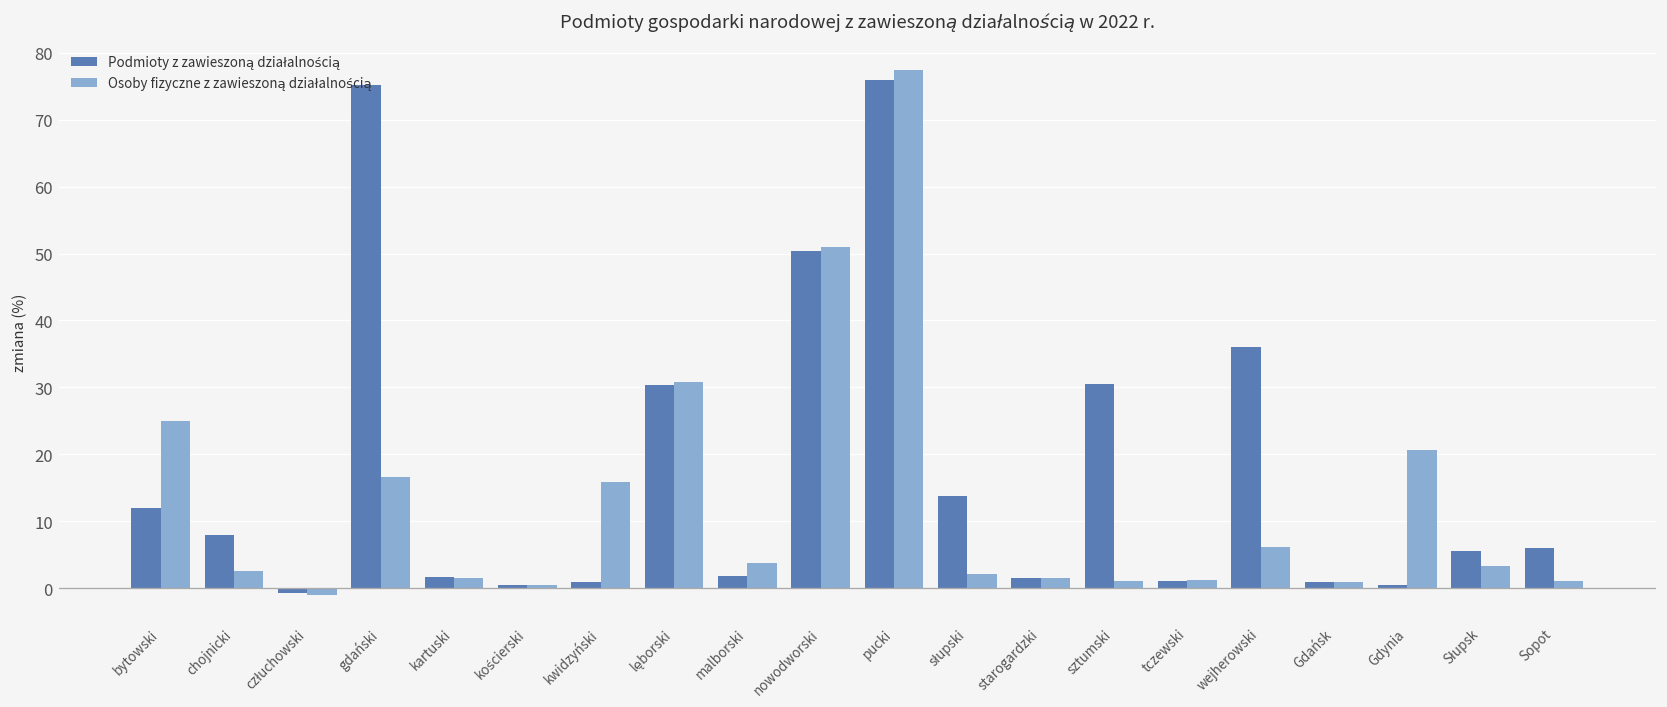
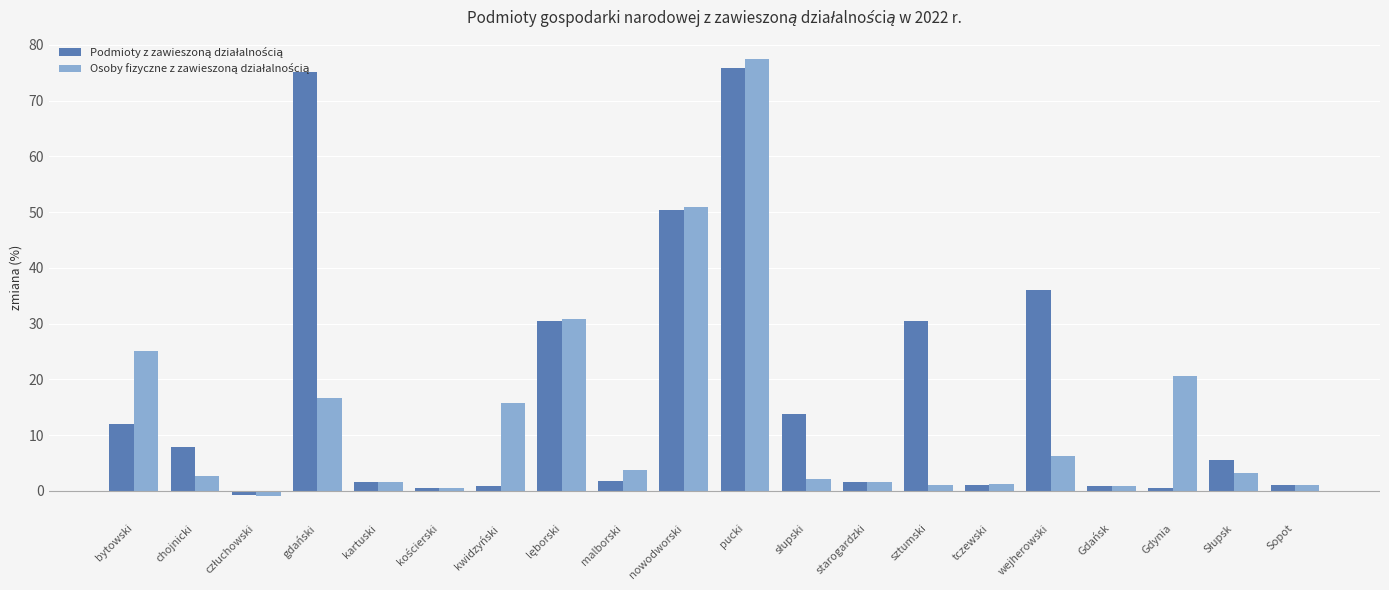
  {
    "Podmioty z zawieszoną działalnością": {
      "bytowski": 12,
      "chojnicki": 8,
      "człuchowski": -1,
      "gdański": 75,
      "kartuski": 2,
      "kościerski": 1,
      "kwidzyński": 1,
      "lęborski": 30,
      "malborski": 2,
      "nowodworski": 50,
      "pucki": 76,
      "słupski": 14,
      "starogardzki": 2,
      "sztumski": 31,
      "tczewski": 1,
      "wejherowski": 36,
      "Gdańsk": 1,
      "Gdynia": 1,
      "Słupsk": 6,
-     "Sopot": 6
+     "Sopot": 1
    },
    "Osoby fizyczne z zawieszoną działalnością": {
      "bytowski": 25,
      "chojnicki": 3,
      "człuchowski": -1,
      "gdański": 17,
      "kartuski": 2,
      "kościerski": 1,
      "kwidzyński": 16,
      "lęborski": 31,
      "malborski": 4,
      "nowodworski": 51,
      "pucki": 78,
      "słupski": 2,
      "starogardzki": 2,
      "sztumski": 1,
      "tczewski": 1,
      "wejherowski": 6,
      "Gdańsk": 1,
      "Gdynia": 21,
      "Słupsk": 3,
      "Sopot": 1
    }
  }
